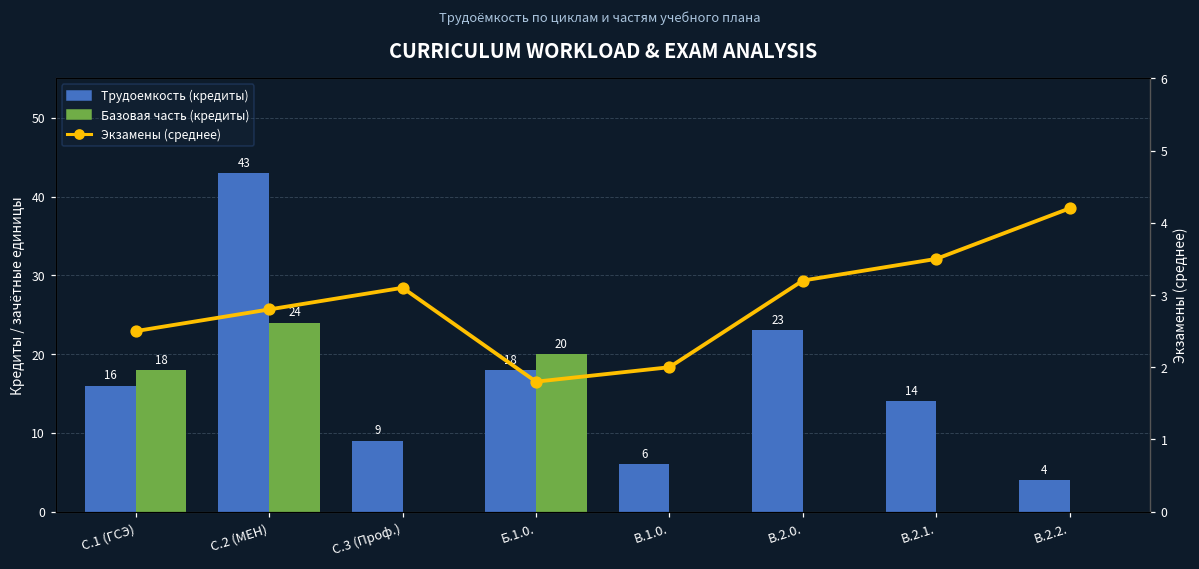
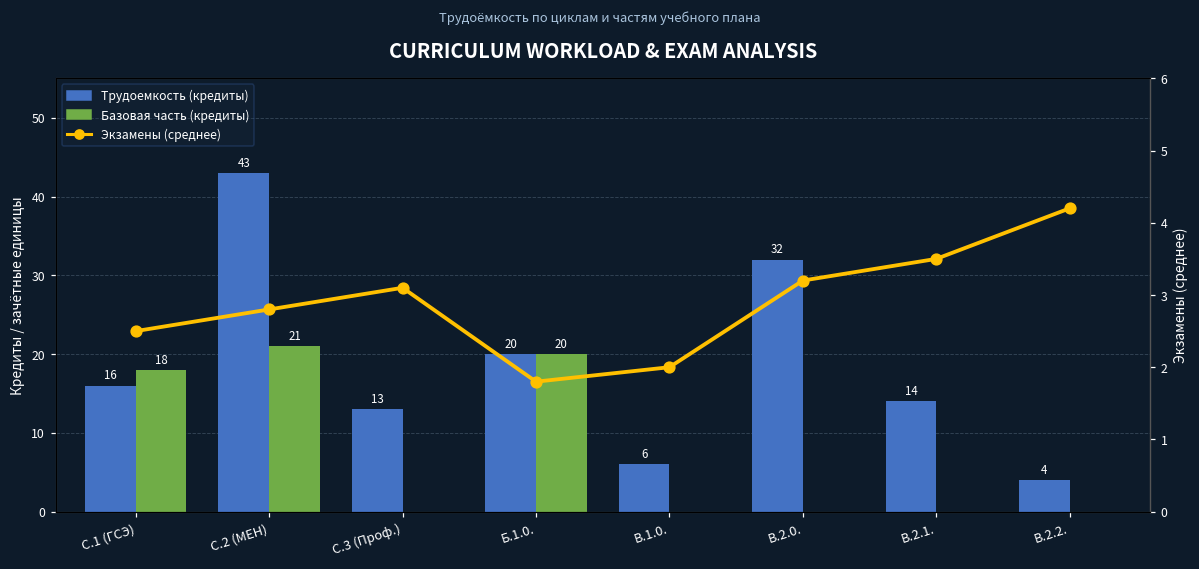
  {
    "Трудоемкость (кредиты)": {
      "С.1 (ГСЭ)": 16,
      "С.2 (МЕН)": 43,
-     "С.3 (Проф.)": 9,
-     "Б.1.0.": 18,
+     "С.3 (Проф.)": 13,
+     "Б.1.0.": 20,
      "В.1.0.": 6,
-     "В.2.0.": 23,
+     "В.2.0.": 32,
      "В.2.1.": 14,
      "В.2.2.": 4
    },
    "Базовая часть (кредиты)": {
      "С.1 (ГСЭ)": 18,
-     "С.2 (МЕН)": 24,
+     "С.2 (МЕН)": 21,
      "Б.1.0.": 20
    }
  }
